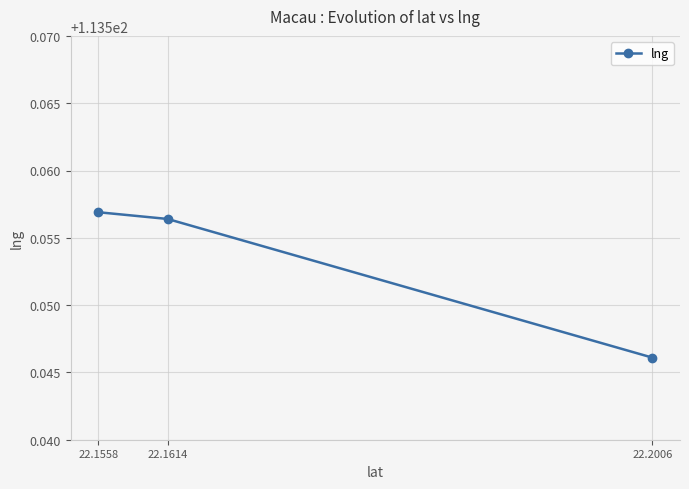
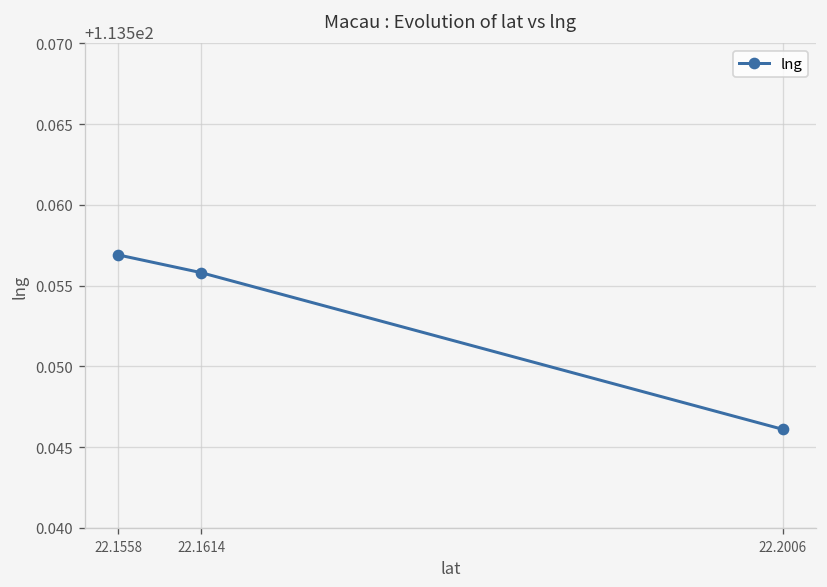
  {
    "22.1558": 113.5569,
-   "22.1614": 113.5564,
+   "22.1614": 113.5558,
    "22.2006": 113.5461
  }
